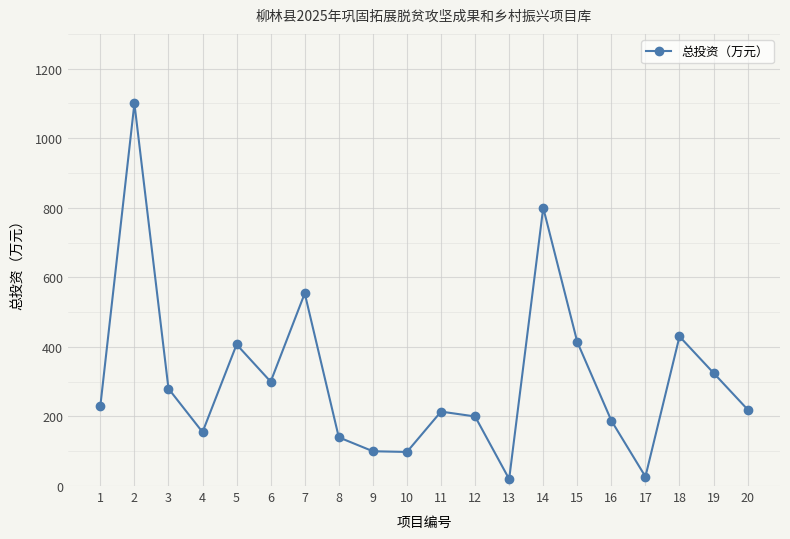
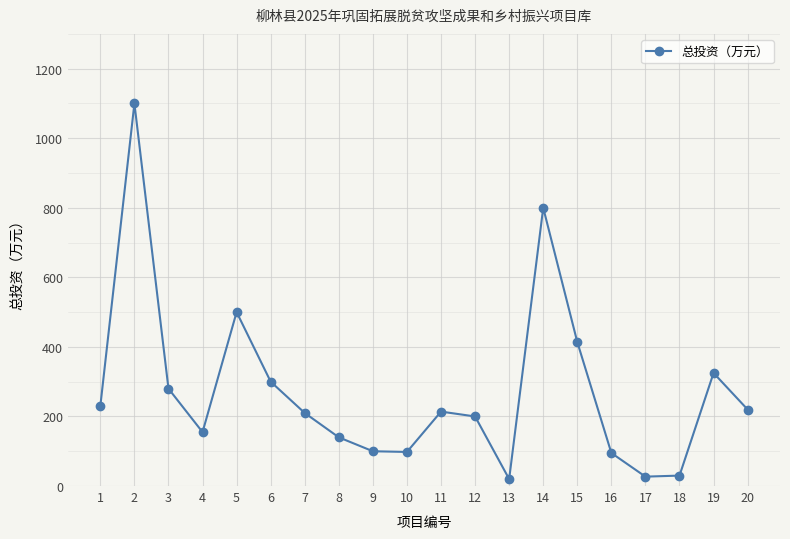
  {
    "1": 230,
    "2": 1100,
    "3": 280,
    "4": 160,
-   "5": 410,
+   "5": 500,
    "6": 300,
-   "7": 550,
+   "7": 210,
    "8": 140,
    "9": 100,
    "10": 100,
    "11": 210,
    "12": 200,
    "13": 20,
    "14": 800,
    "15": 410,
-   "16": 190,
+   "16": 100,
    "17": 30,
-   "18": 430,
+   "18": 30,
    "19": 330,
    "20": 220
  }
